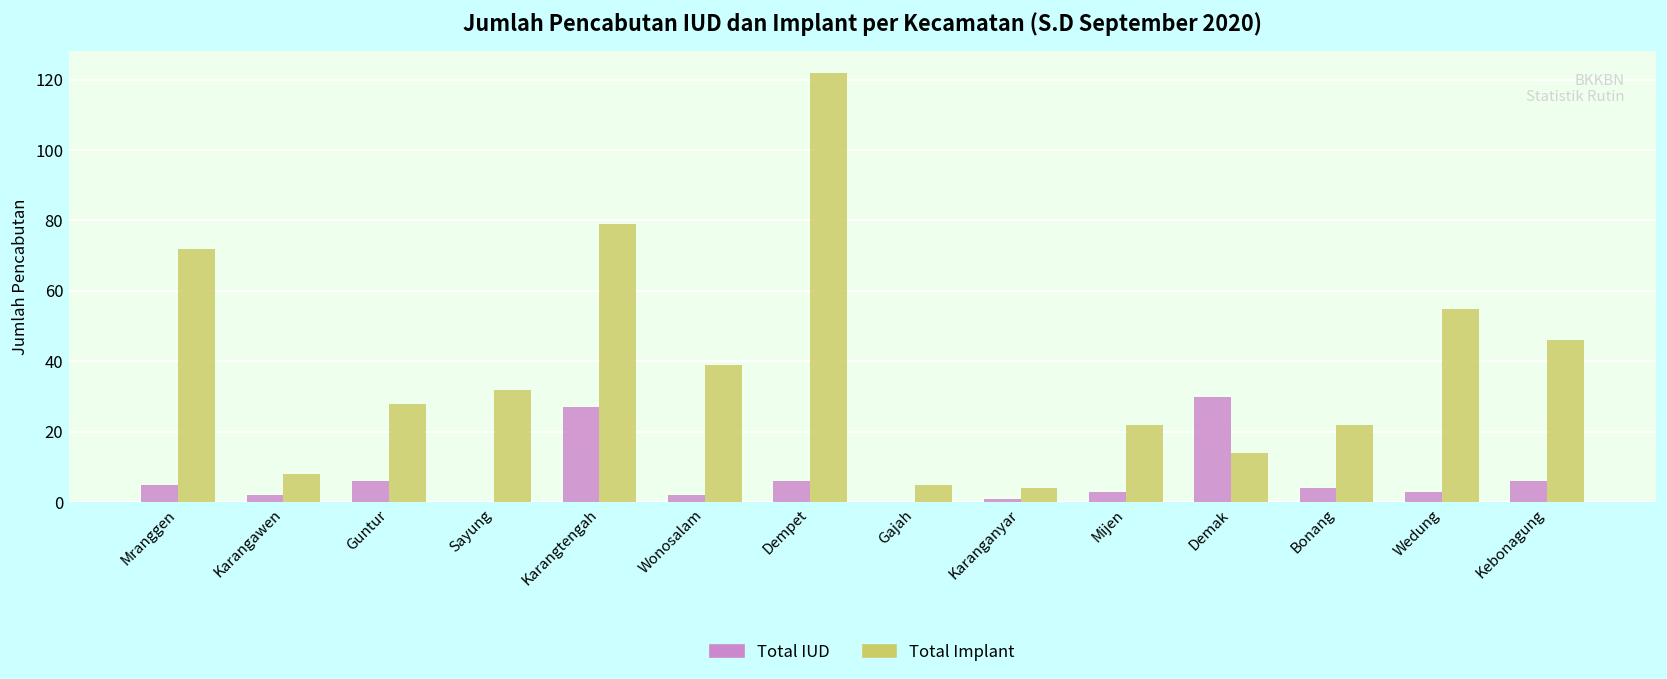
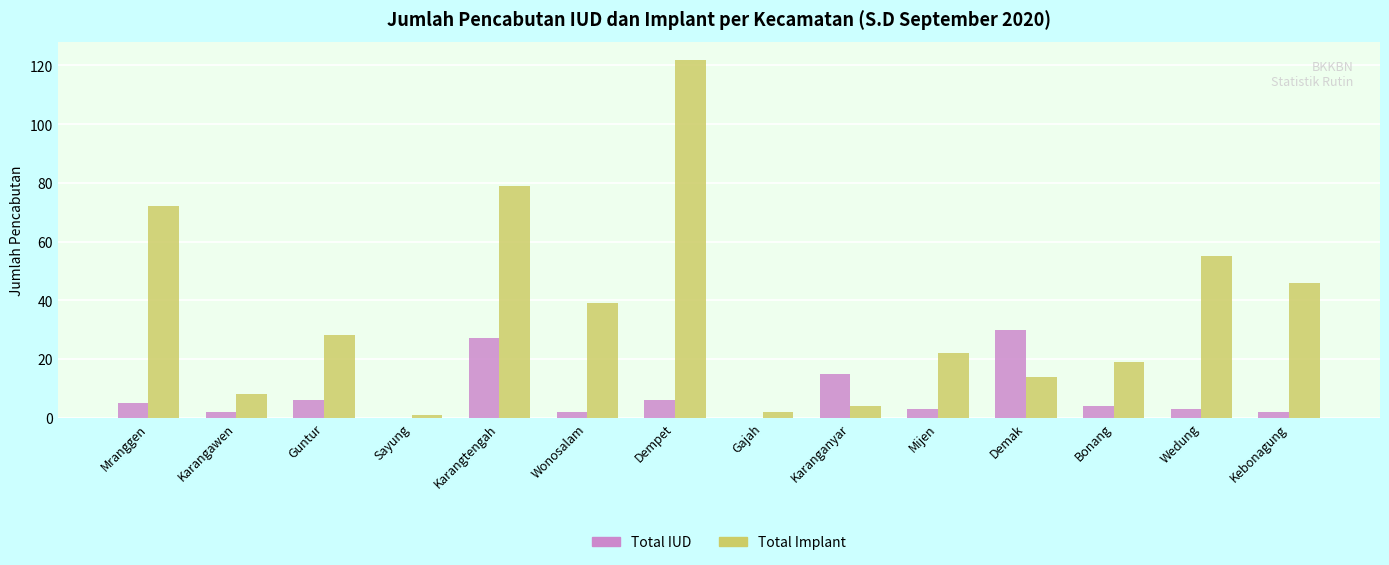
  {
    "Total IUD": {
      "Mranggen": 5,
      "Karangawen": 2,
      "Guntur": 6,
      "Sayung": 0,
      "Karangtengah": 27,
      "Wonosalam": 2,
      "Dempet": 6,
      "Gajah": 0,
-     "Karanganyar": 1,
+     "Karanganyar": 15,
      "Mijen": 3,
      "Demak": 30,
      "Bonang": 4,
      "Wedung": 3,
-     "Kebonagung": 6
+     "Kebonagung": 2
    },
    "Total Implant": {
      "Mranggen": 72,
      "Karangawen": 8,
      "Guntur": 28,
-     "Sayung": 32,
+     "Sayung": 1,
      "Karangtengah": 79,
      "Wonosalam": 39,
      "Dempet": 122,
-     "Gajah": 5,
+     "Gajah": 2,
      "Karanganyar": 4,
      "Mijen": 22,
      "Demak": 14,
-     "Bonang": 22,
+     "Bonang": 19,
      "Wedung": 55,
      "Kebonagung": 46
    }
  }
